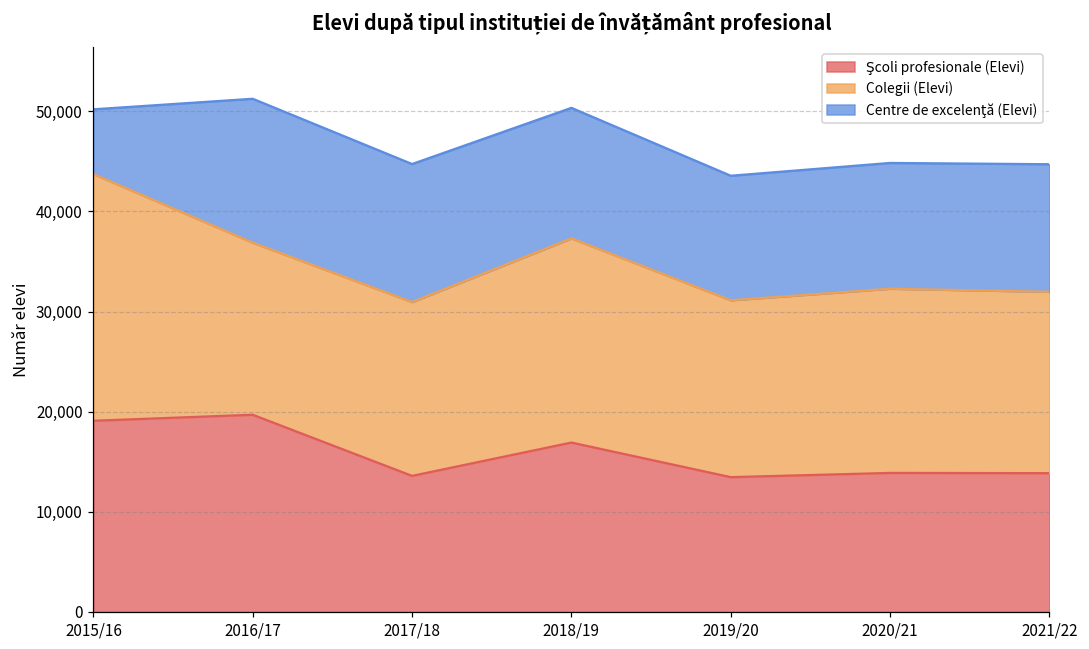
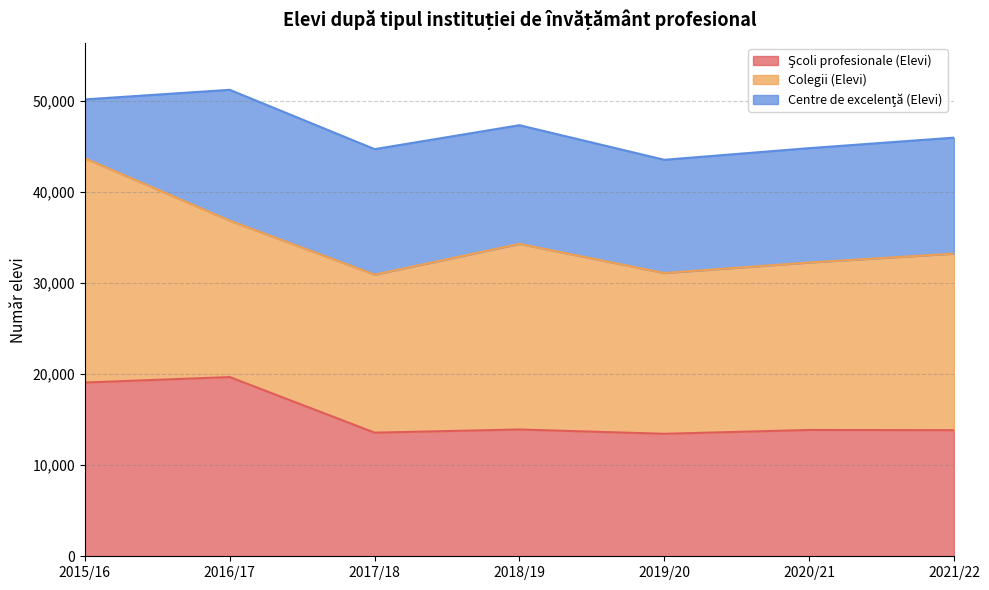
  {
    "Şcoli profesionale (Elevi)": {
      "2015/16": "19,000",
      "2016/17": "20,000",
      "2017/18": "14,000",
-     "2018/19": "17,000",
+     "2018/19": "14,000",
      "2019/20": "13,000",
      "2020/21": "14,000",
      "2021/22": "14,000"
    },
    "Colegii (Elevi)": {
      "2015/16": "25,000",
      "2016/17": "17,000",
      "2017/18": "17,000",
      "2018/19": "20,000",
      "2019/20": "18,000",
      "2020/21": "18,000",
-     "2021/22": "18,000"
+     "2021/22": "19,000"
    },
    "Centre de excelenţă (Elevi)": {
      "2015/16": "6,000",
      "2016/17": "14,000",
      "2017/18": "14,000",
      "2018/19": "13,000",
      "2019/20": "12,000",
      "2020/21": "13,000",
      "2021/22": "13,000"
    }
  }
